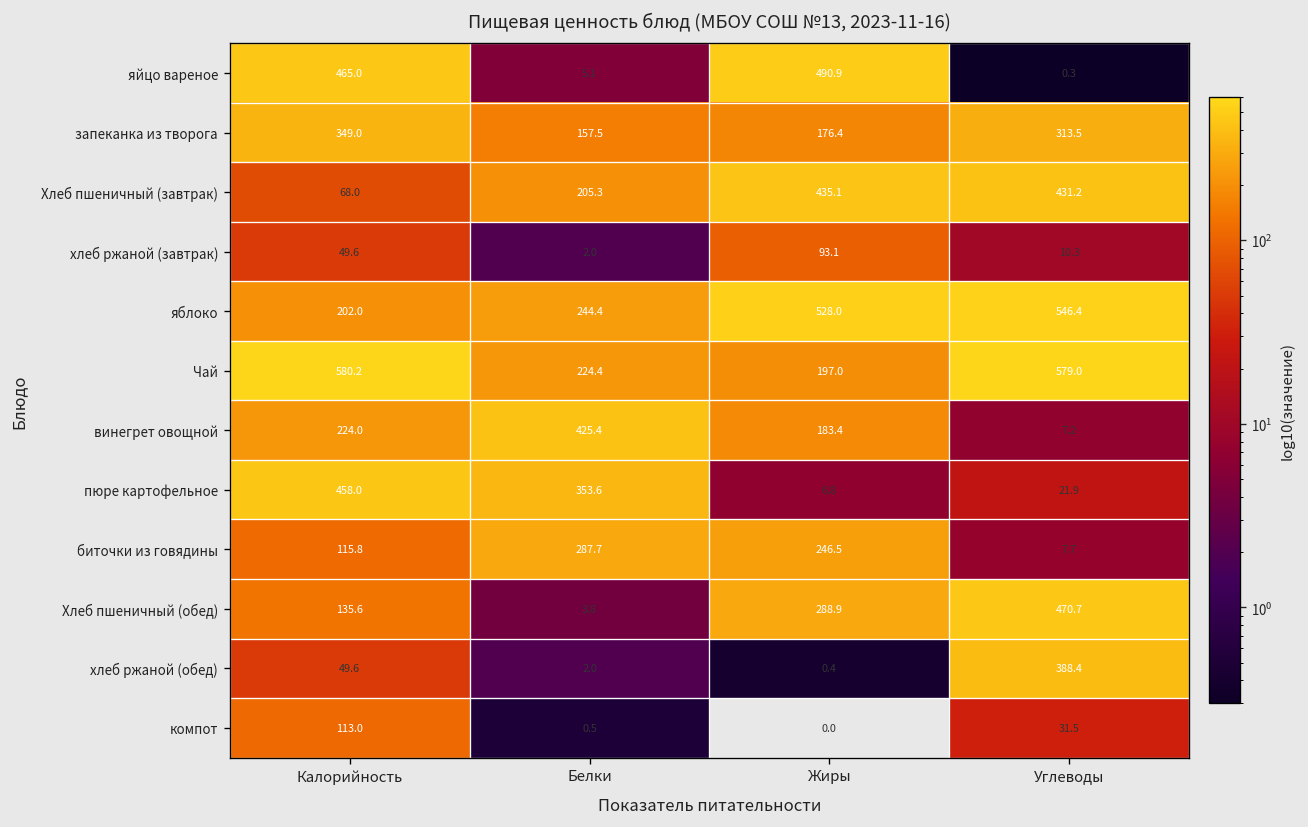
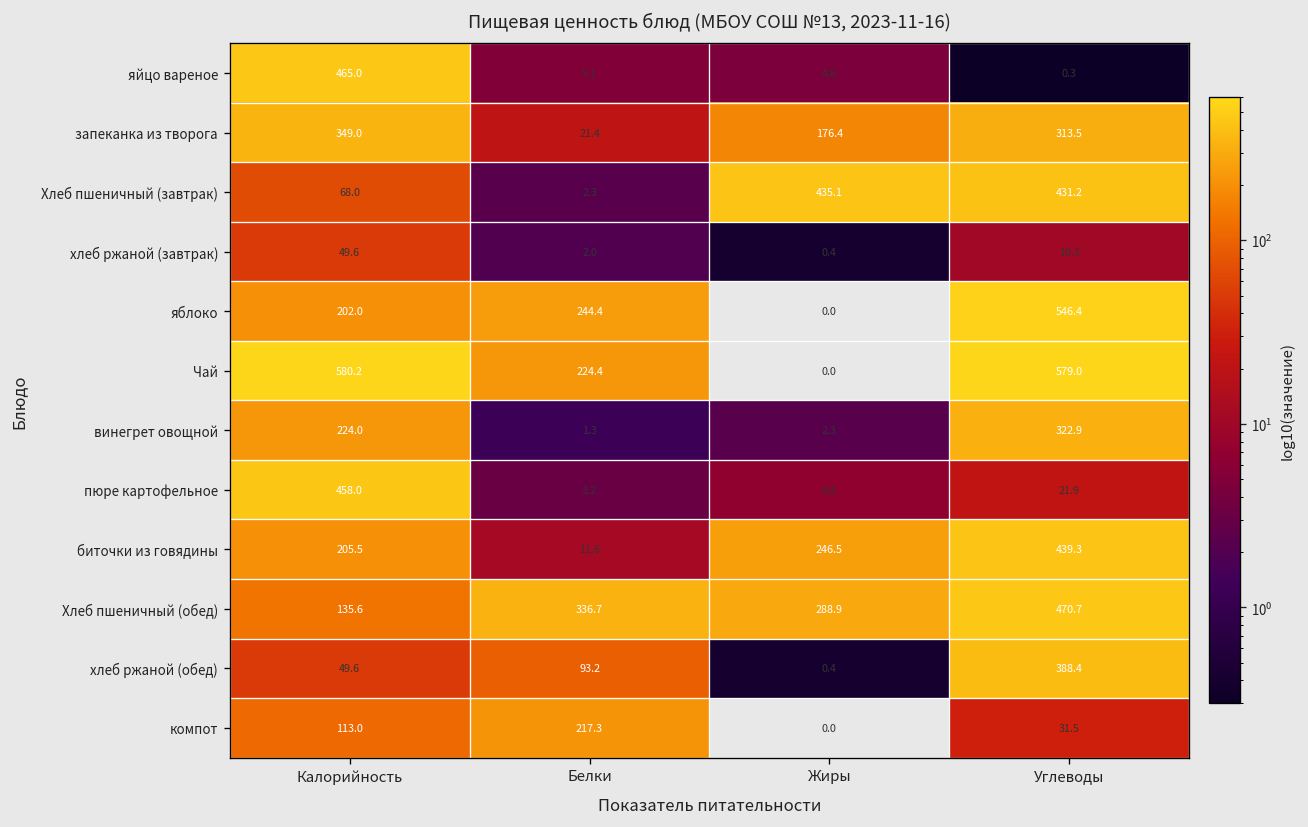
  {
    "яйцо вареное": {
      "Калорийность": 465.0,
      "Белки": 5.1,
-     "Жиры": 490.9,
+     "Жиры": 4.6,
      "Углеводы": 0.3
    },
    "запеканка из творога": {
      "Калорийность": 349.0,
-     "Белки": 157.5,
+     "Белки": 21.4,
      "Жиры": 176.4,
      "Углеводы": 313.5
    },
    "Хлеб пшеничный (завтрак)": {
      "Калорийность": 68.0,
-     "Белки": 205.3,
+     "Белки": 2.3,
      "Жиры": 435.1,
      "Углеводы": 431.2
    },
    "хлеб ржаной (завтрак)": {
      "Калорийность": 49.6,
      "Белки": 2.0,
-     "Жиры": 93.1,
+     "Жиры": 0.4,
      "Углеводы": 10.3
    },
    "яблоко": {
      "Калорийность": 202.0,
      "Белки": 244.4,
-     "Жиры": 528.0,
+     "Жиры": 0.0,
      "Углеводы": 546.4
    },
    "Чай": {
      "Калорийность": 580.2,
      "Белки": 224.4,
-     "Жиры": 197.0,
+     "Жиры": 0.0,
      "Углеводы": 579.0
    },
    "винегрет овощной": {
      "Калорийность": 224.0,
-     "Белки": 425.4,
-     "Жиры": 183.4,
-     "Углеводы": 7.2
+     "Белки": 1.3,
+     "Жиры": 2.3,
+     "Углеводы": 322.9
    },
    "пюре картофельное": {
      "Калорийность": 458.0,
-     "Белки": 353.6,
+     "Белки": 3.2,
      "Жиры": 6.8,
      "Углеводы": 21.9
    },
    "биточки из говядины": {
-     "Калорийность": 115.8,
-     "Белки": 287.7,
+     "Калорийность": 205.5,
+     "Белки": 11.6,
      "Жиры": 246.5,
-     "Углеводы": 7.7
+     "Углеводы": 439.3
    },
    "Хлеб пшеничный (обед)": {
      "Калорийность": 135.6,
-     "Белки": 3.8,
+     "Белки": 336.7,
      "Жиры": 288.9,
      "Углеводы": 470.7
    },
    "хлеб ржаной (обед)": {
      "Калорийность": 49.6,
-     "Белки": 2.0,
+     "Белки": 93.2,
      "Жиры": 0.4,
      "Углеводы": 388.4
    },
    "компот": {
      "Калорийность": 113.0,
-     "Белки": 0.5,
+     "Белки": 217.3,
      "Жиры": 0.0,
      "Углеводы": 31.5
    }
  }
